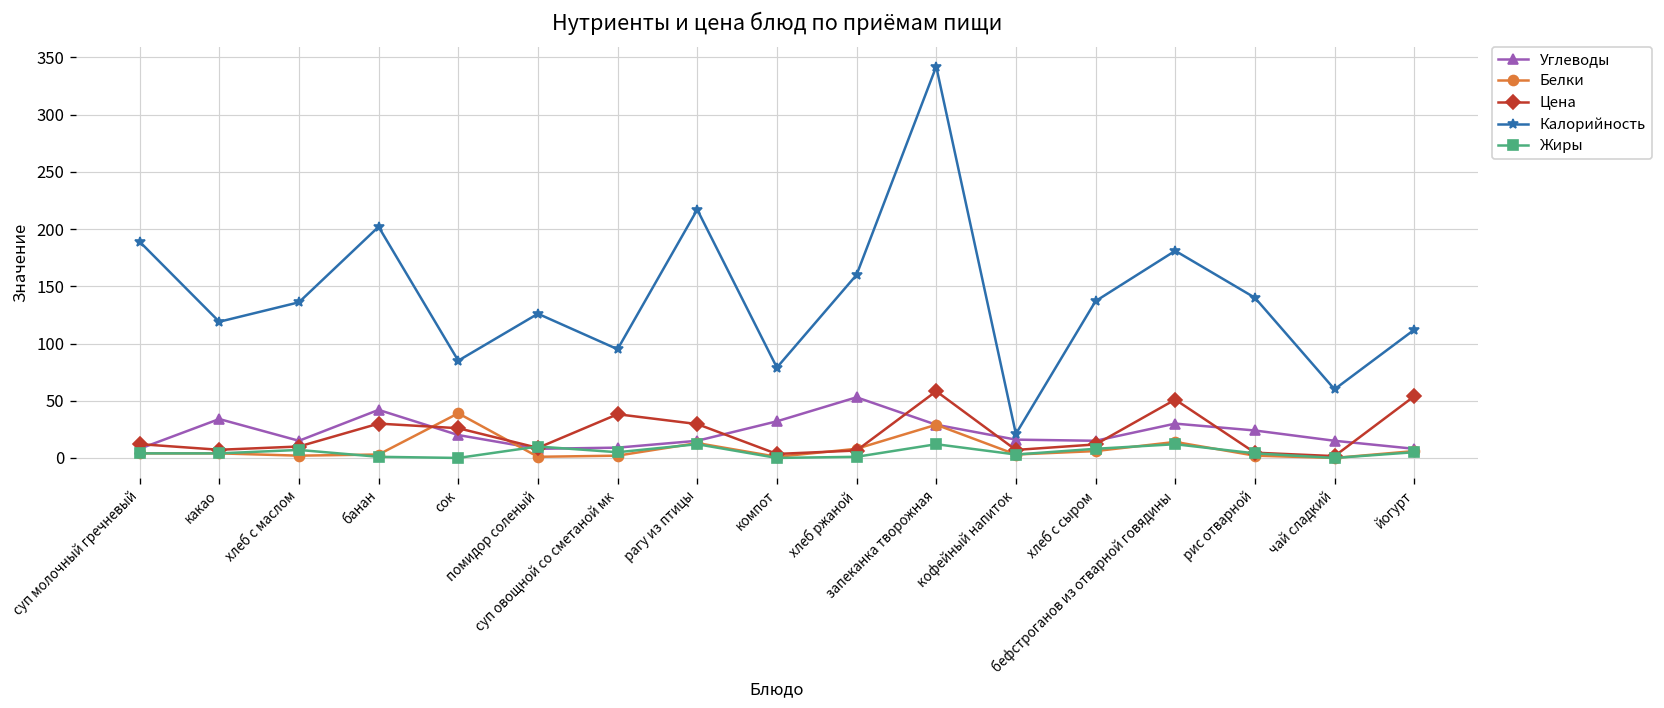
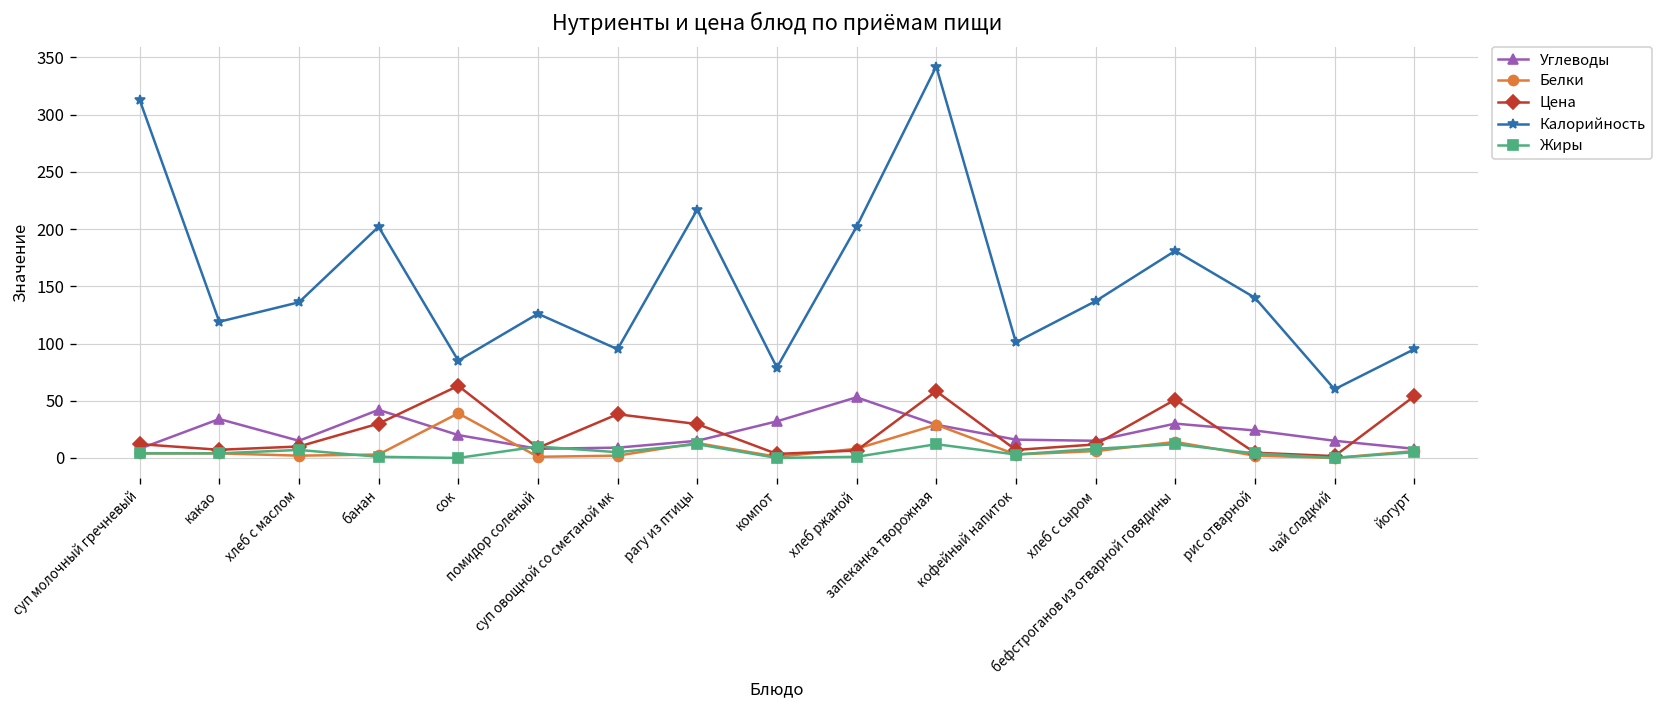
  {
    "Углеводы": {
      "суп молочный гречневый": 10,
      "какао": 30,
      "хлеб с маслом": 20,
      "банан": 40,
      "сок": 20,
      "суп овощной со сметаной мк": 10,
      "компот": 30,
      "хлеб ржаной": 50,
      "кофейный напиток": 20,
      "хлеб с сыром": 20,
      "бефстроганов из отварной говядины": 30,
      "рис отварной": 20,
      "чай сладкий": 20
    },
    "Белки": {
      "хлеб с маслом": 0,
      "сок": 40,
      "помидор соленый": 0,
      "суп овощной со сметаной мк": 0
    },
    "Цена": {
      "суп молочный гречневый": 10,
      "какао": 10,
      "хлеб с маслом": 10,
      "банан": 30,
-     "сок": 30,
+     "сок": 60,
      "суп овощной со сметаной мк": 40,
      "рагу из птицы": 30,
      "запеканка творожная": 60,
      "кофейный напиток": 10,
      "хлеб с сыром": 10,
      "бефстроганов из отварной говядины": 50,
      "йогурт": 50
    },
    "Калорийность": {
-     "суп молочный гречневый": 190,
+     "суп молочный гречневый": 310,
      "какао": 120,
      "хлеб с маслом": 140,
      "банан": 200,
      "сок": 90,
      "помидор соленый": 130,
      "суп овощной со сметаной мк": 100,
      "рагу из птицы": 220,
      "компот": 80,
-     "хлеб ржаной": 160,
+     "хлеб ржаной": 200,
      "запеканка творожная": 340,
-     "кофейный напиток": 20,
+     "кофейный напиток": 100,
      "хлеб с сыром": 140,
      "бефстроганов из отварной говядины": 180,
      "рис отварной": 140,
      "чай сладкий": 60,
-     "йогурт": 110
+     "йогурт": 100
    },
    "Жиры": {
      "хлеб с маслом": 10,
      "сок": 0,
      "суп овощной со сметаной мк": 10,
      "хлеб ржаной": 0,
      "запеканка творожная": 10
    }
  }
